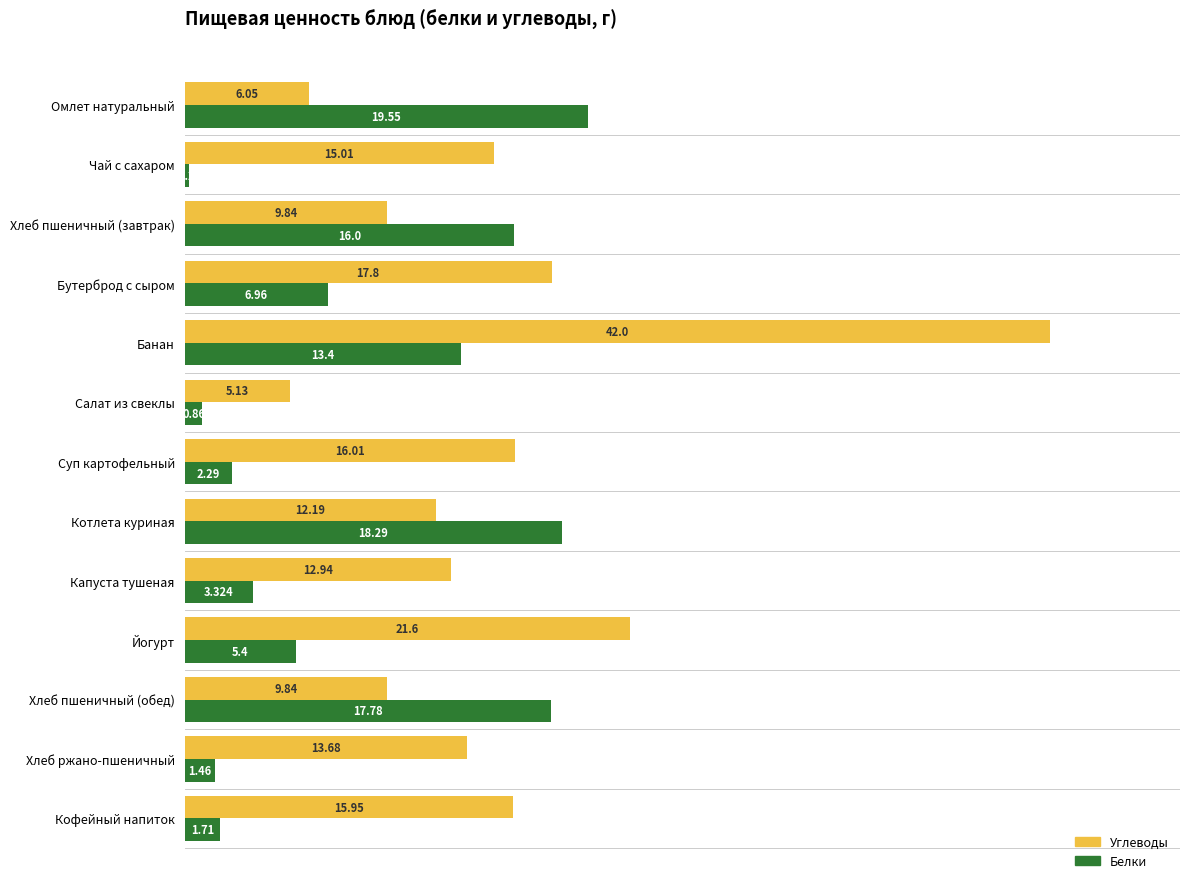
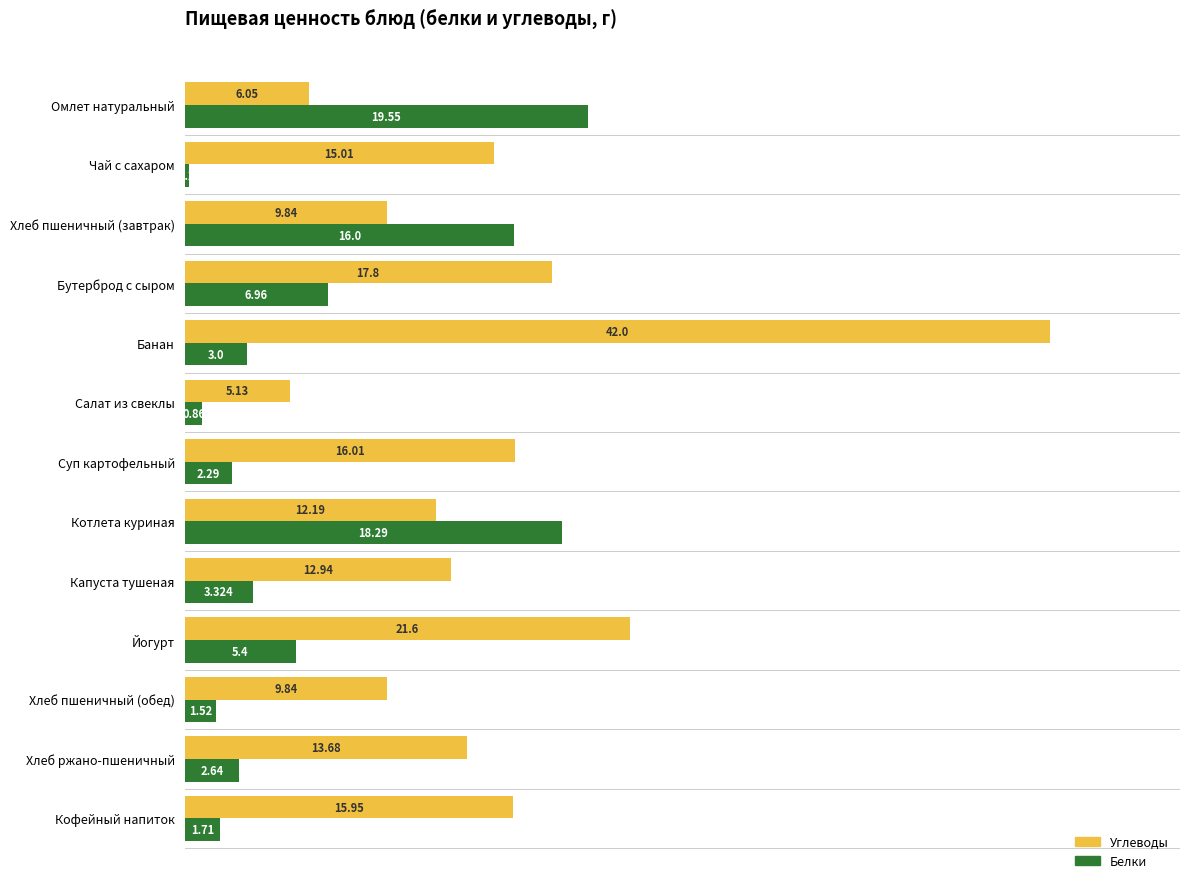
  {
    "Белки": {
      "Омлет натуральный": 19.55,
      "Хлеб пшеничный (завтрак)": 16.0,
      "Бутерброд с сыром": 6.96,
-     "Банан": 13.4,
+     "Банан": 3.0,
      "Салат из свеклы": 0.86,
      "Суп картофельный": 2.29,
      "Котлета куриная": 18.29,
      "Капуста тушеная": 3.324,
      "Йогурт": 5.4,
-     "Хлеб пшеничный (обед)": 17.78,
-     "Хлеб ржано-пшеничный": 1.46,
+     "Хлеб пшеничный (обед)": 1.52,
+     "Хлеб ржано-пшеничный": 2.64,
      "Кофейный напиток": 1.71
    },
    "Углеводы": {
      "Омлет натуральный": 6.05,
      "Чай с сахаром": 15.01,
      "Хлеб пшеничный (завтрак)": 9.84,
      "Бутерброд с сыром": 17.8,
      "Банан": 42.0,
      "Салат из свеклы": 5.13,
      "Суп картофельный": 16.01,
      "Котлета куриная": 12.19,
      "Капуста тушеная": 12.94,
      "Йогурт": 21.6,
      "Хлеб пшеничный (обед)": 9.84,
      "Хлеб ржано-пшеничный": 13.68,
      "Кофейный напиток": 15.95
    }
  }
